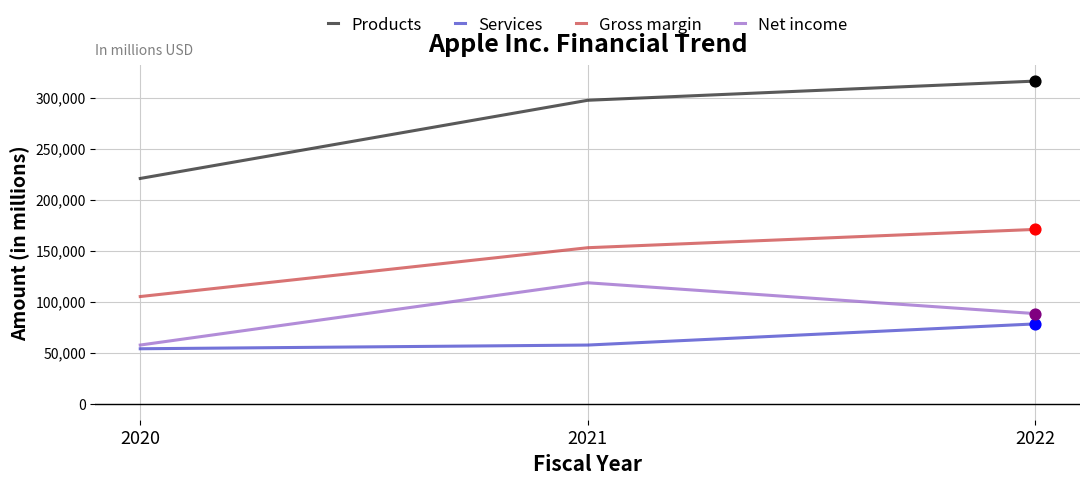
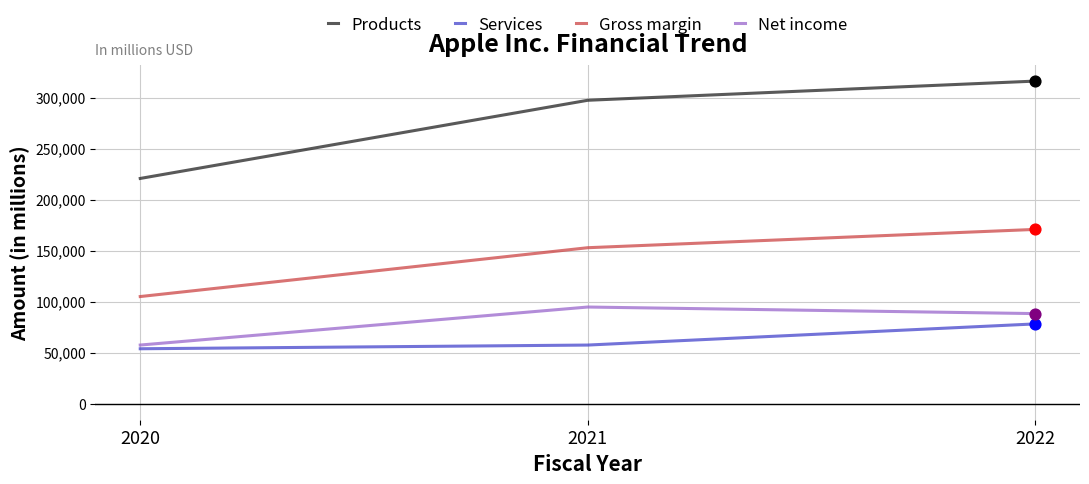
  {
    "Services": {
      "2020": "54,000",
      "2021": "57,000"
    },
    "Gross margin": {
      "2020": "105,000",
      "2021": "153,000"
    },
    "Net income": {
      "2020": "57,000",
-     "2021": "118,000"
+     "2021": "95,000"
    }
  }
